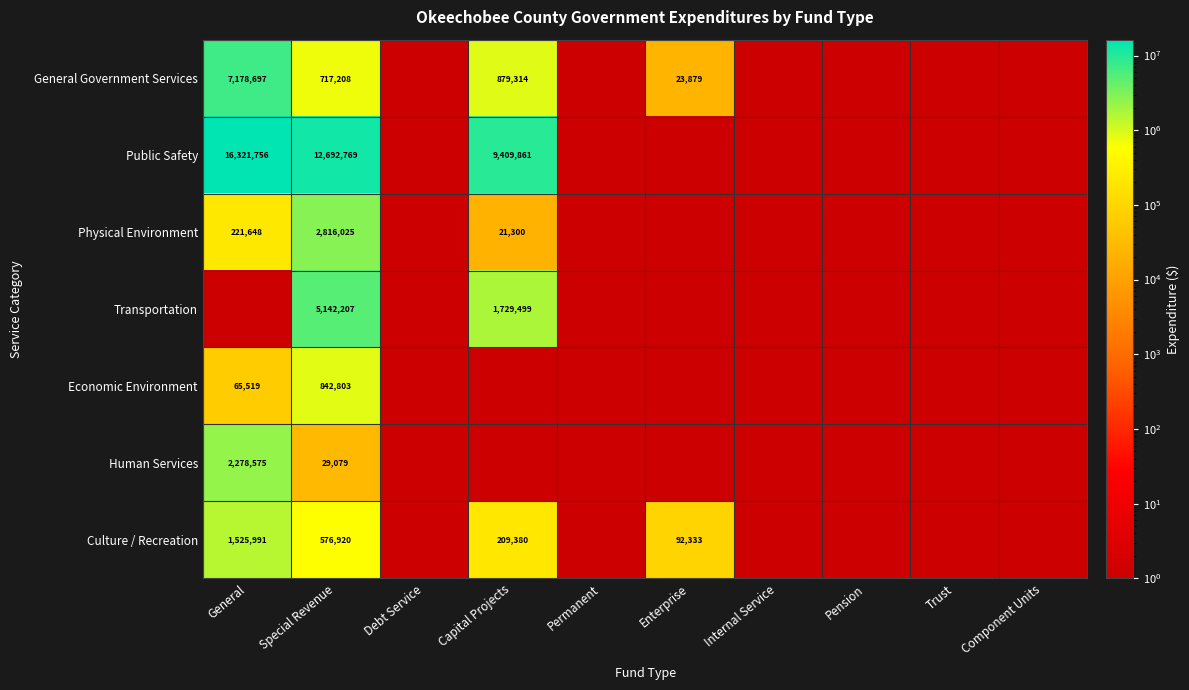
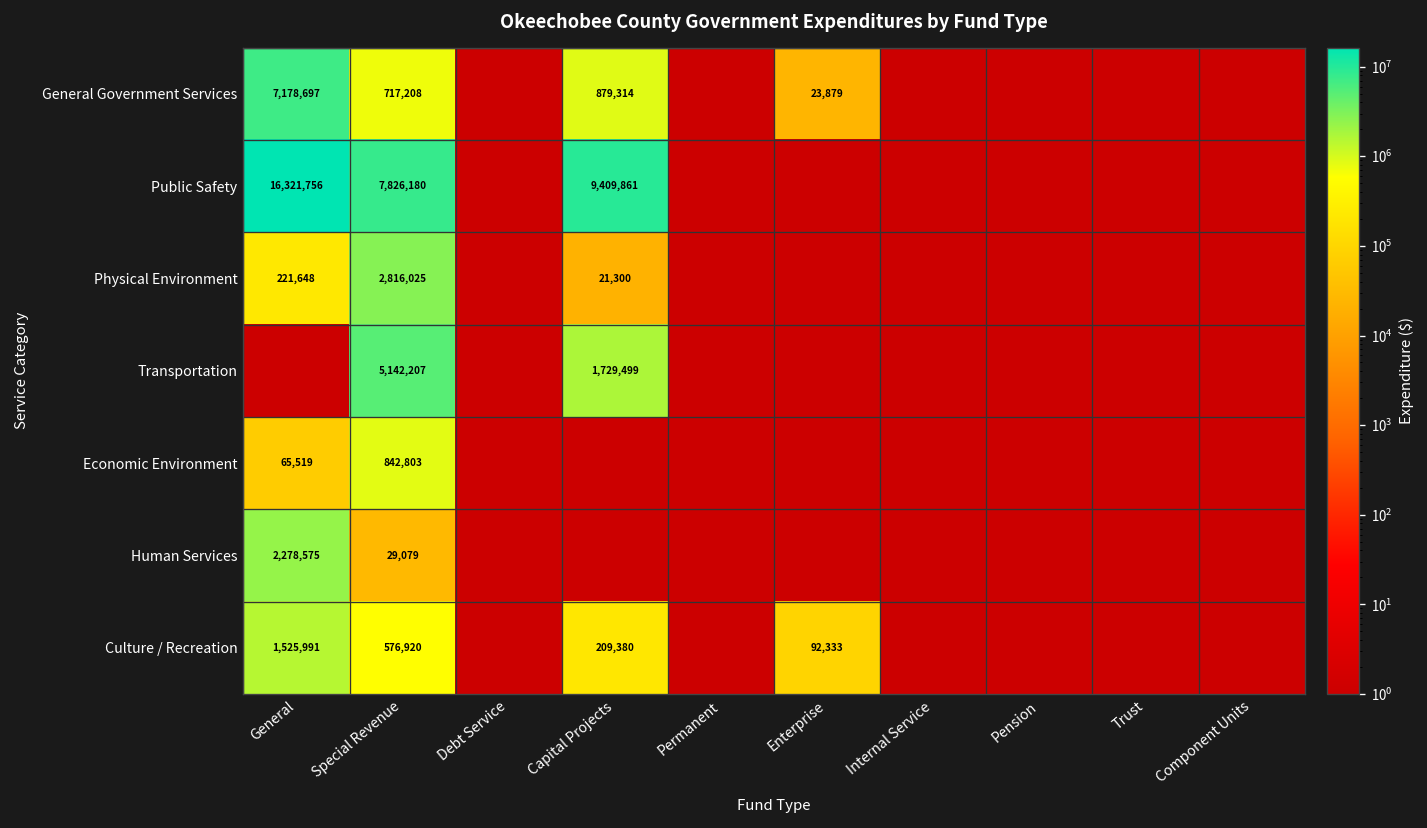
  {
    "General Government Services": {
      "General": "7,178,697",
      "Special Revenue": "717,208",
      "Capital Projects": "879,314",
      "Enterprise": "23,879"
    },
    "Public Safety": {
      "General": "16,321,756",
-     "Special Revenue": "12,692,769",
+     "Special Revenue": "7,826,180",
      "Capital Projects": "9,409,861"
    },
    "Physical Environment": {
      "General": "221,648",
      "Special Revenue": "2,816,025",
      "Capital Projects": "21,300"
    },
    "Transportation": {
      "Special Revenue": "5,142,207",
      "Capital Projects": "1,729,499"
    },
    "Economic Environment": {
      "General": "65,519",
      "Special Revenue": "842,803"
    },
    "Human Services": {
      "General": "2,278,575",
      "Special Revenue": "29,079"
    },
    "Culture / Recreation": {
      "General": "1,525,991",
      "Special Revenue": "576,920",
      "Capital Projects": "209,380",
      "Enterprise": "92,333"
    }
  }
